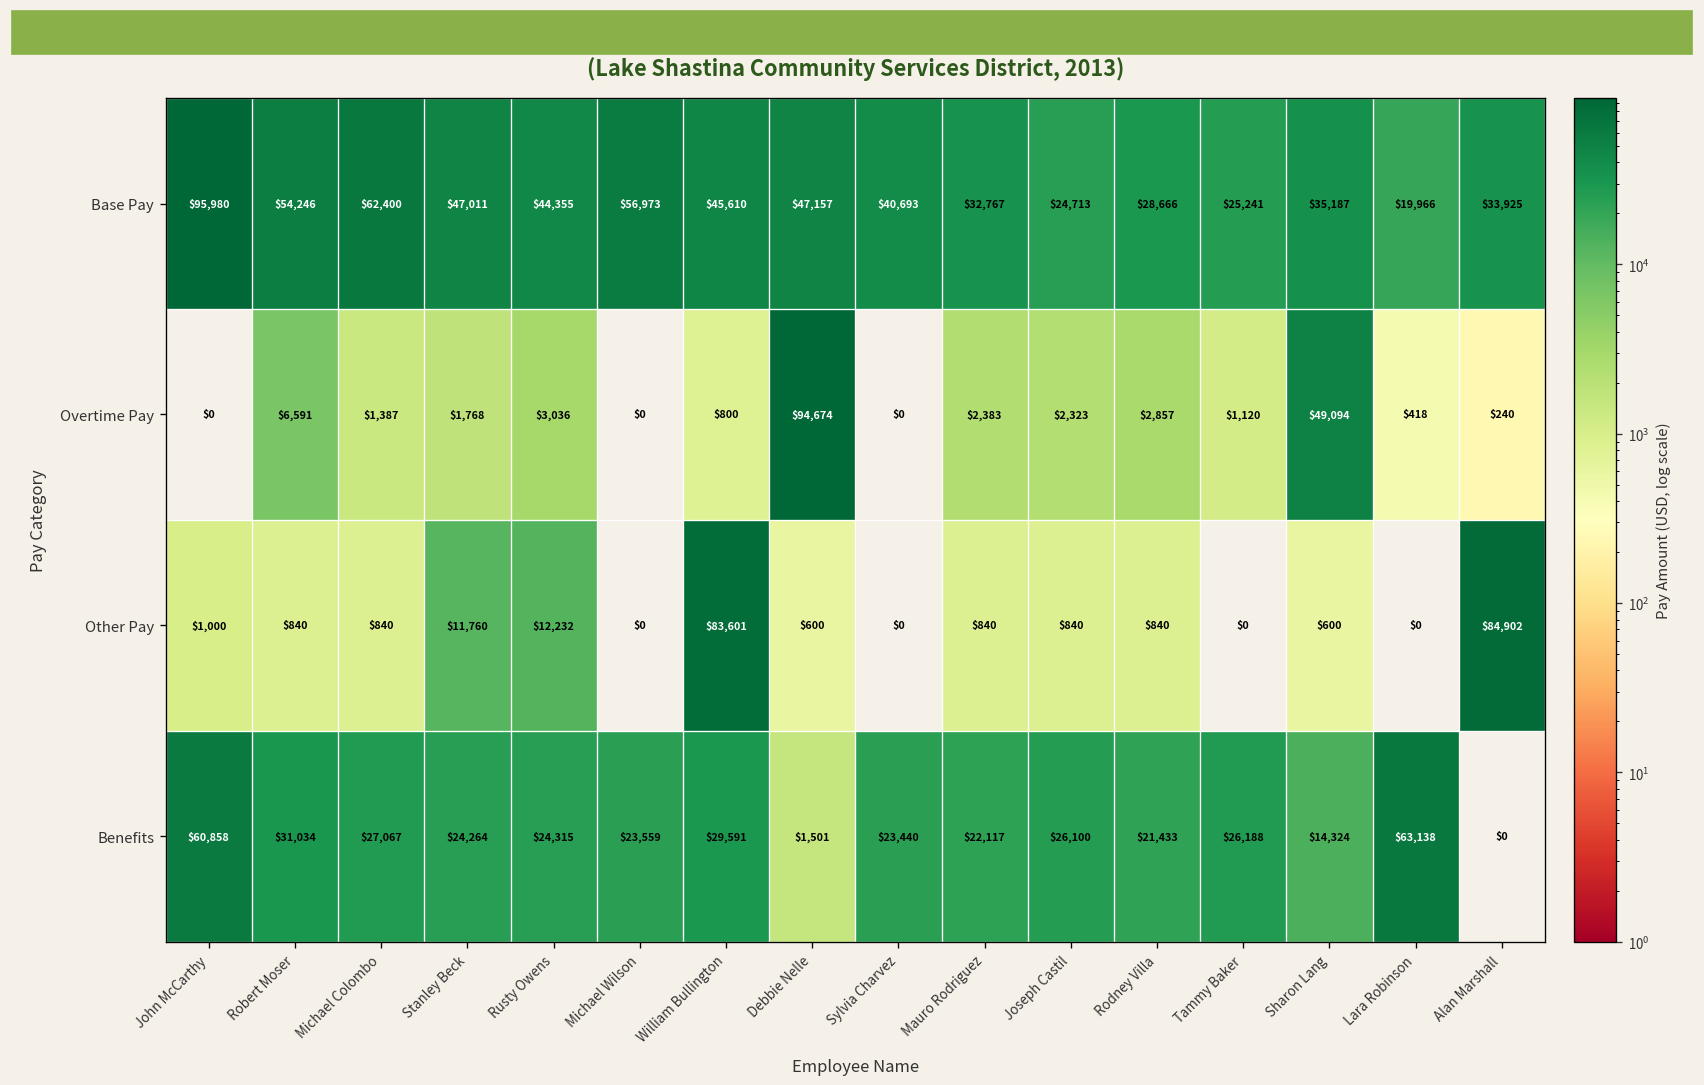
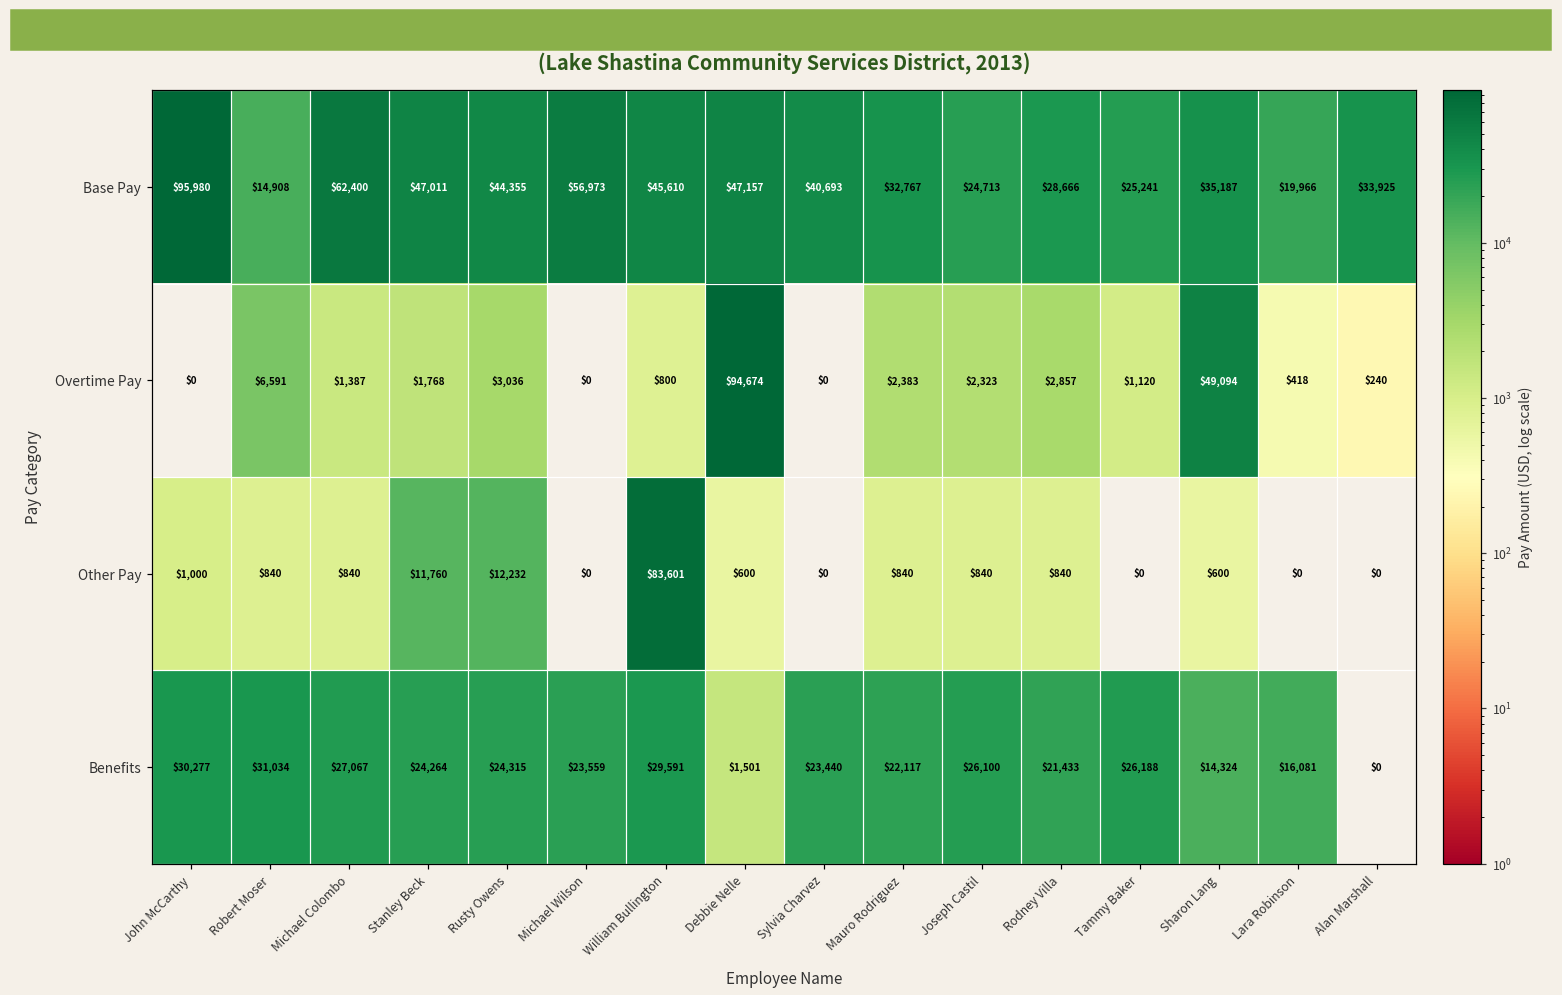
  {
    "Base Pay": {
      "John McCarthy": "$95,980",
-     "Robert Moser": "$54,246",
+     "Robert Moser": "$14,908",
      "Michael Colombo": "$62,400",
      "Stanley Beck": "$47,011",
      "Rusty Owens": "$44,355",
      "Michael Wilson": "$56,973",
      "William Bullington": "$45,610",
      "Debbie Nelle": "$47,157",
      "Sylvia Charvez": "$40,693",
      "Mauro Rodriguez": "$32,767",
      "Joseph Castil": "$24,713",
      "Rodney Villa": "$28,666",
      "Tammy Baker": "$25,241",
      "Sharon Lang": "$35,187",
      "Lara Robinson": "$19,966",
      "Alan Marshall": "$33,925"
    },
    "Overtime Pay": {
      "John McCarthy": "$0",
      "Robert Moser": "$6,591",
      "Michael Colombo": "$1,387",
      "Stanley Beck": "$1,768",
      "Rusty Owens": "$3,036",
      "Michael Wilson": "$0",
      "William Bullington": "$800",
      "Debbie Nelle": "$94,674",
      "Sylvia Charvez": "$0",
      "Mauro Rodriguez": "$2,383",
      "Joseph Castil": "$2,323",
      "Rodney Villa": "$2,857",
      "Tammy Baker": "$1,120",
      "Sharon Lang": "$49,094",
      "Lara Robinson": "$418",
      "Alan Marshall": "$240"
    },
    "Other Pay": {
      "John McCarthy": "$1,000",
      "Robert Moser": "$840",
      "Michael Colombo": "$840",
      "Stanley Beck": "$11,760",
      "Rusty Owens": "$12,232",
      "Michael Wilson": "$0",
      "William Bullington": "$83,601",
      "Debbie Nelle": "$600",
      "Sylvia Charvez": "$0",
      "Mauro Rodriguez": "$840",
      "Joseph Castil": "$840",
      "Rodney Villa": "$840",
      "Tammy Baker": "$0",
      "Sharon Lang": "$600",
      "Lara Robinson": "$0",
-     "Alan Marshall": "$84,902"
+     "Alan Marshall": "$0"
    },
    "Benefits": {
-     "John McCarthy": "$60,858",
+     "John McCarthy": "$30,277",
      "Robert Moser": "$31,034",
      "Michael Colombo": "$27,067",
      "Stanley Beck": "$24,264",
      "Rusty Owens": "$24,315",
      "Michael Wilson": "$23,559",
      "William Bullington": "$29,591",
      "Debbie Nelle": "$1,501",
      "Sylvia Charvez": "$23,440",
      "Mauro Rodriguez": "$22,117",
      "Joseph Castil": "$26,100",
      "Rodney Villa": "$21,433",
      "Tammy Baker": "$26,188",
      "Sharon Lang": "$14,324",
-     "Lara Robinson": "$63,138",
+     "Lara Robinson": "$16,081",
      "Alan Marshall": "$0"
    }
  }
